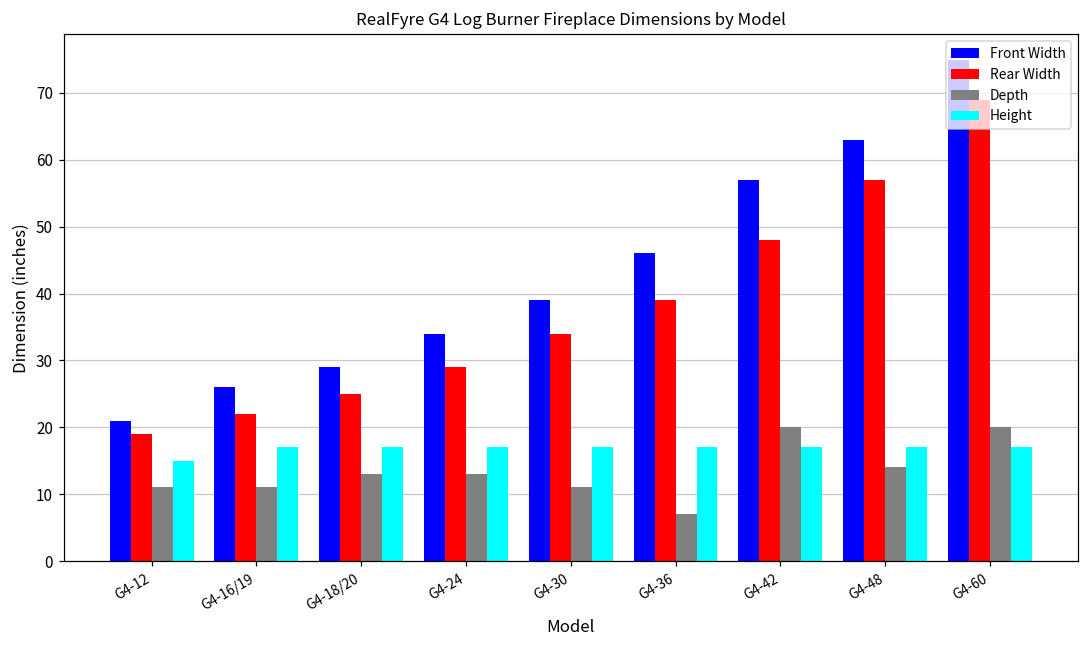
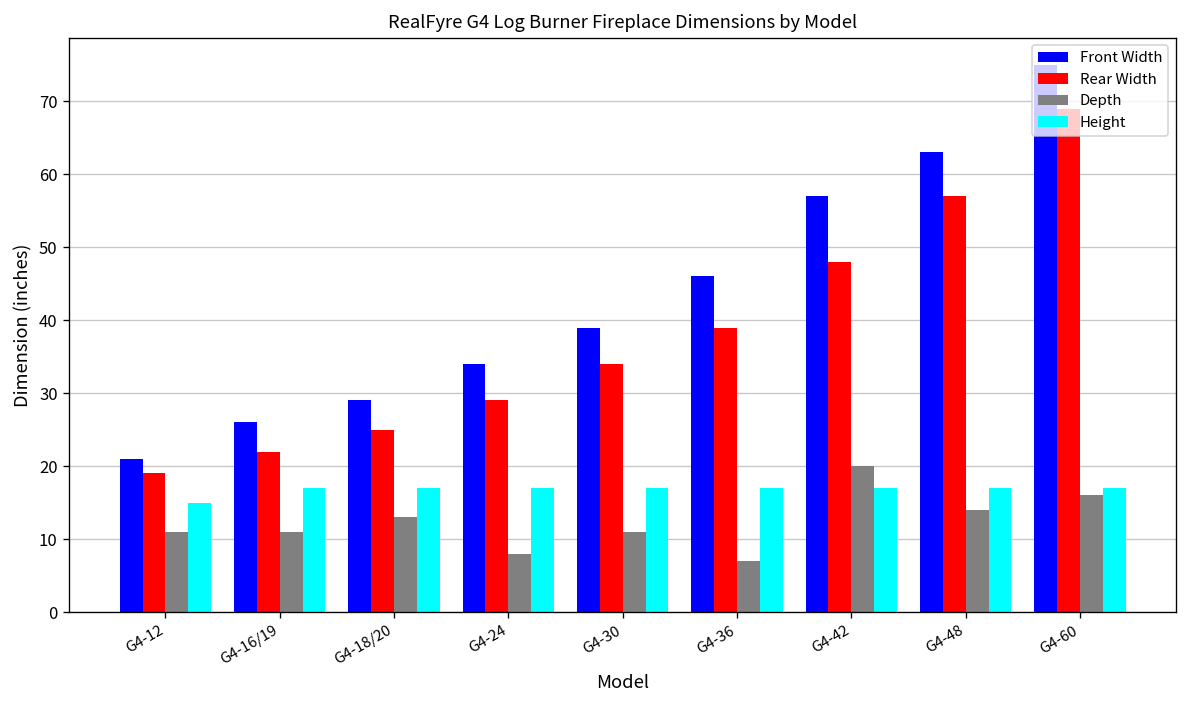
  {
    "Front Width": {
      "G4-12": 21,
      "G4-16/19": 26,
      "G4-18/20": 29,
      "G4-24": 34,
      "G4-30": 39,
      "G4-36": 46,
      "G4-42": 57,
      "G4-48": 63
    },
    "Rear Width": {
      "G4-12": 19,
      "G4-16/19": 22,
      "G4-18/20": 25,
      "G4-24": 29,
      "G4-30": 34,
      "G4-36": 39,
      "G4-42": 48,
      "G4-48": 57
    },
    "Depth": {
      "G4-12": 11,
      "G4-16/19": 11,
      "G4-18/20": 13,
-     "G4-24": 13,
+     "G4-24": 8,
      "G4-30": 11,
      "G4-36": 7,
      "G4-42": 20,
      "G4-48": 14,
-     "G4-60": 20
+     "G4-60": 16
    },
    "Height": {
      "G4-12": 15,
      "G4-16/19": 17,
      "G4-18/20": 17,
      "G4-24": 17,
      "G4-30": 17,
      "G4-36": 17,
      "G4-42": 17,
      "G4-48": 17,
      "G4-60": 17
    }
  }
